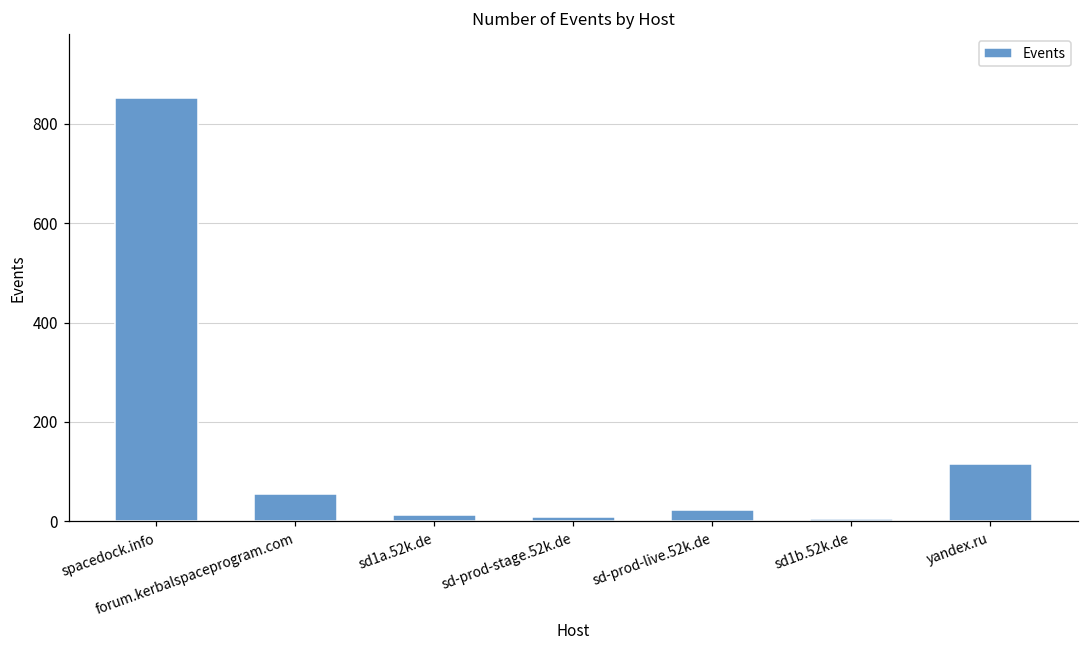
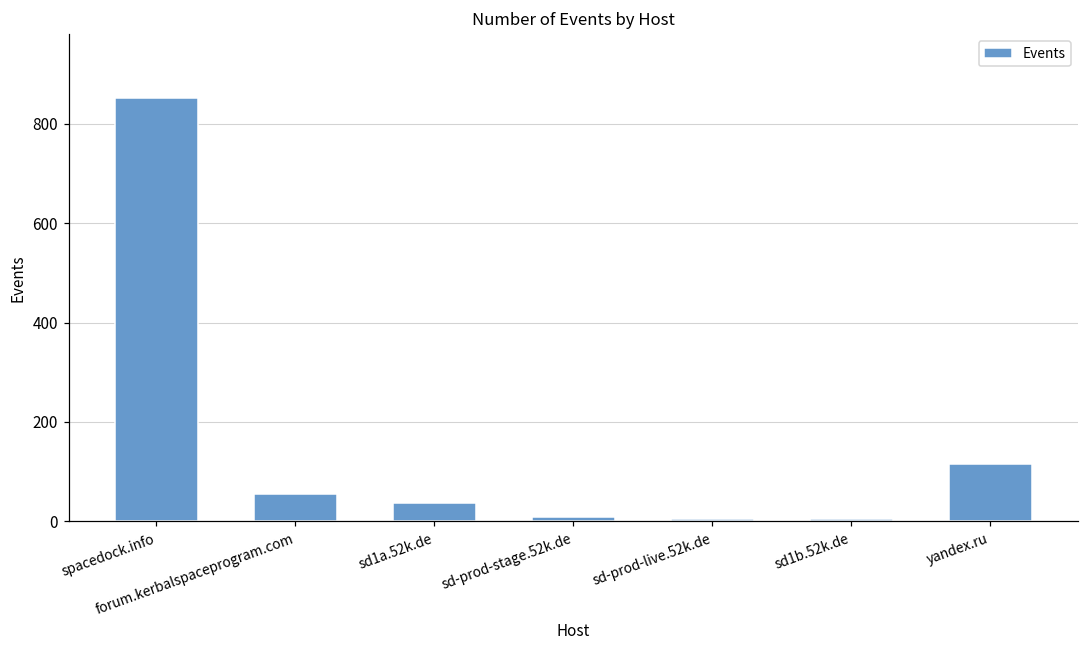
  {
    "spacedock.info": 850,
    "forum.kerbalspaceprogram.com": 60,
-   "sd1a.52k.de": 10,
+   "sd1a.52k.de": 40,
    "sd-prod-stage.52k.de": 10,
-   "sd-prod-live.52k.de": 20,
+   "sd-prod-live.52k.de": 10,
    "yandex.ru": 120
  }
